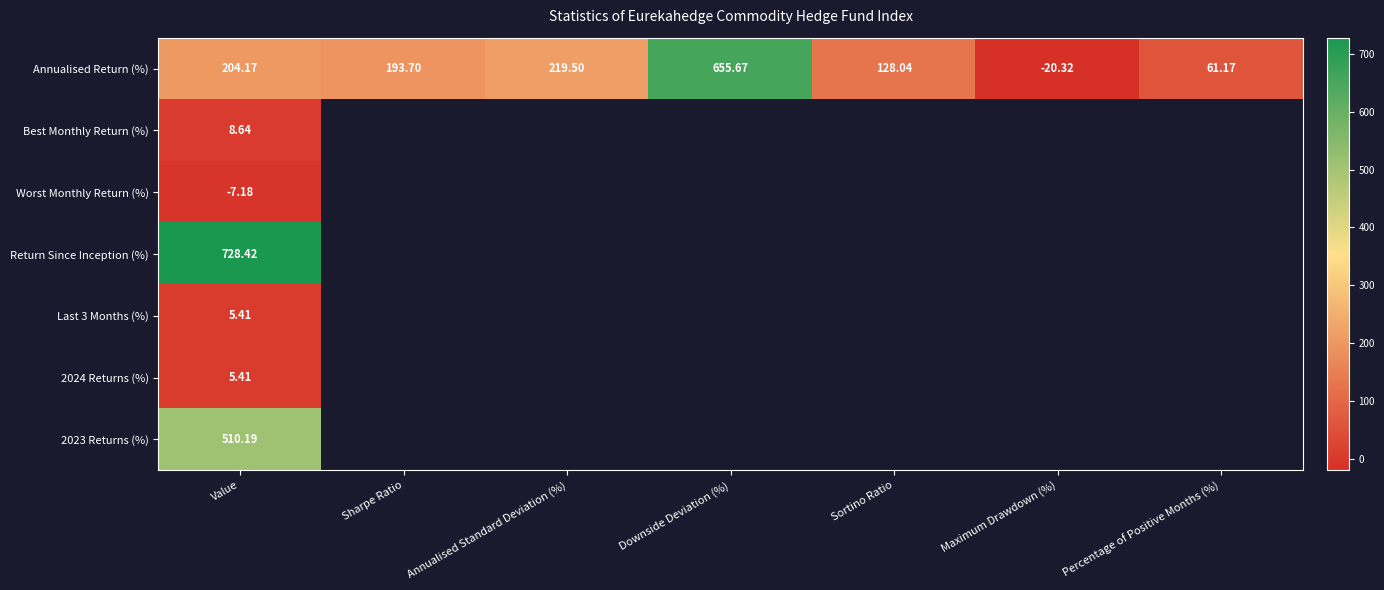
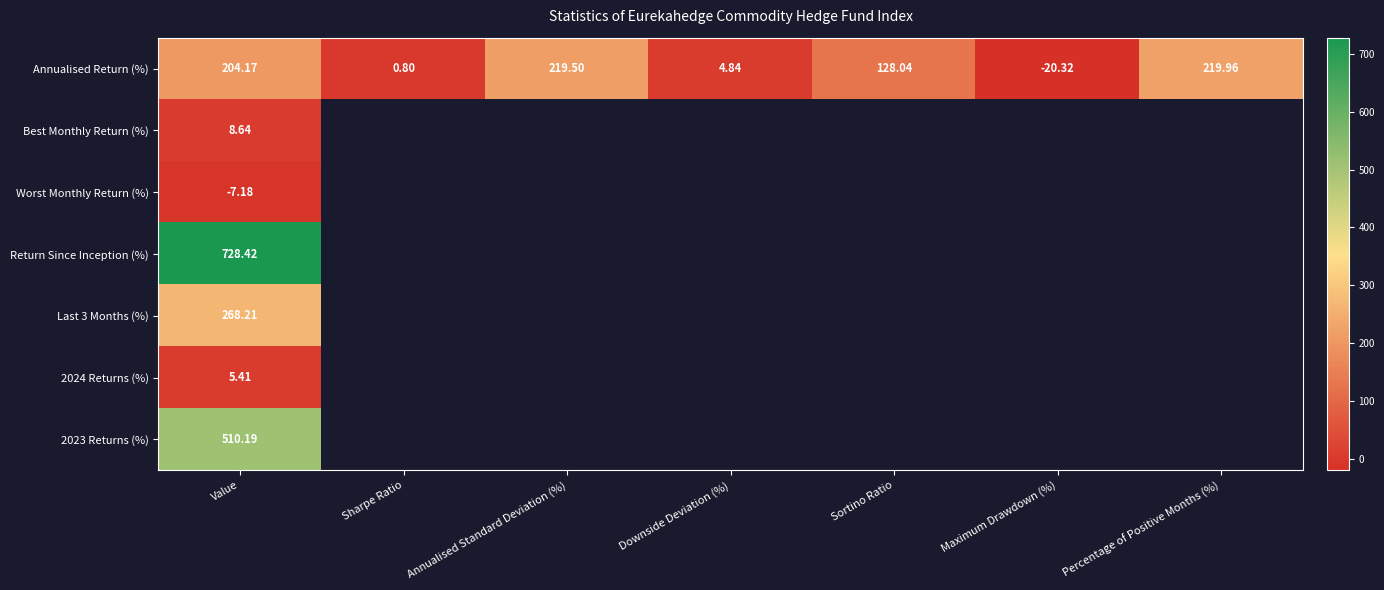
  {
    "Annualised Return (%)": {
      "Value": 204.17,
-     "Sharpe Ratio": 193.70,
+     "Sharpe Ratio": 0.80,
      "Annualised Standard Deviation (%)": 219.50,
-     "Downside Deviation (%)": 655.67,
+     "Downside Deviation (%)": 4.84,
      "Sortino Ratio": 128.04,
      "Maximum Drawdown (%)": -20.32,
-     "Percentage of Positive Months (%)": 61.17
+     "Percentage of Positive Months (%)": 219.96
    },
    "Best Monthly Return (%)": {
      "Value": 8.64
    },
    "Worst Monthly Return (%)": {
      "Value": -7.18
    },
    "Return Since Inception (%)": {
      "Value": 728.42
    },
    "Last 3 Months (%)": {
-     "Value": 5.41
+     "Value": 268.21
    },
    "2024 Returns (%)": {
      "Value": 5.41
    },
    "2023 Returns (%)": {
      "Value": 510.19
    }
  }
